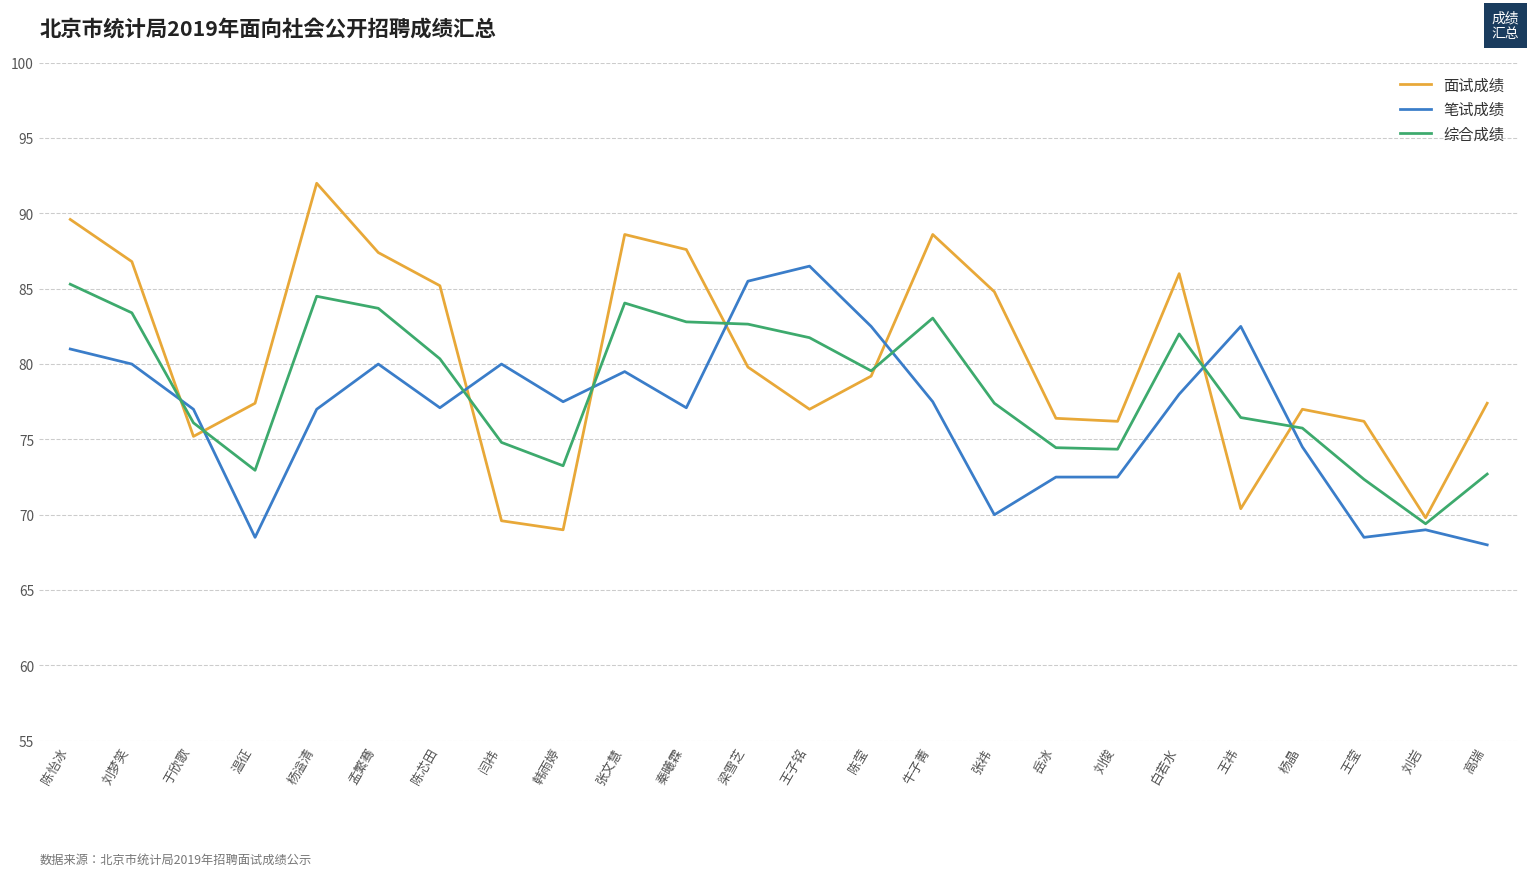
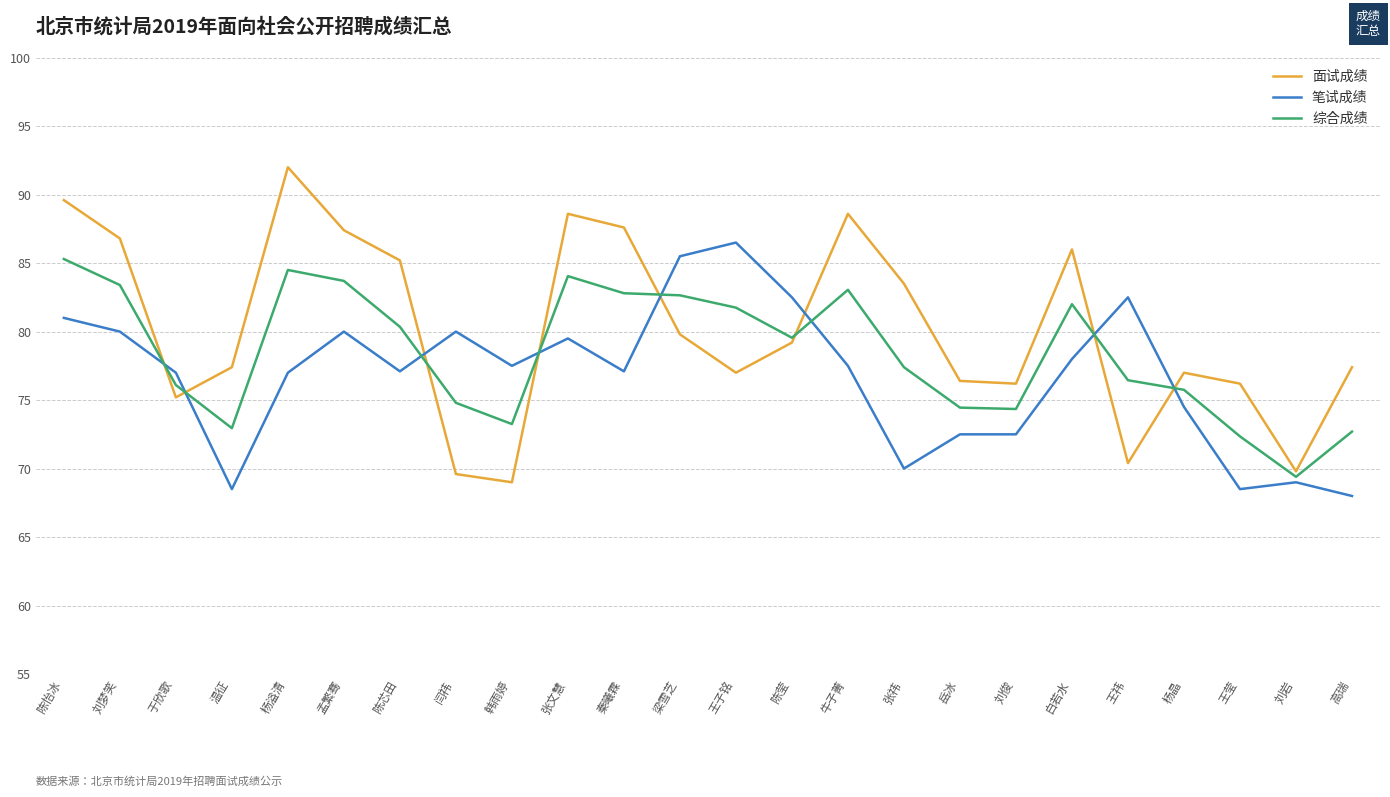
  {
    "面试成绩": {
      "陈怡冰": 89.6,
      "刘梦笑": 86.8,
      "于欣歌": 75.2,
      "温征": 77.4,
      "杨溢清": 92.0,
      "孟繁骞": 87.4,
      "陈芯田": 85.2,
      "闫祎": 69.6,
      "韩雨婷": 69.0,
      "张文慧": 88.6,
      "秦曦霖": 87.6,
      "梁雪芝": 79.8,
      "王子铭": 77.0,
      "陈莹": 79.2,
      "牛子菁": 88.6,
-     "张祎": 84.8,
+     "张祎": 83.5,
      "岳冰": 76.4,
      "刘俊": 76.2,
      "白若水": 86.0,
      "王祎": 70.4,
      "杨晶": 77.0,
      "王莹": 76.2,
      "刘岩": 69.8,
      "高瑞": 77.4
    },
    "笔试成绩": {
      "陈怡冰": 81.0,
      "刘梦笑": 80.0,
      "于欣歌": 77.0,
      "温征": 68.5,
      "杨溢清": 77.0,
      "孟繁骞": 80.0,
      "陈芯田": 77.1,
      "闫祎": 80.0,
      "韩雨婷": 77.5,
      "张文慧": 79.5,
      "秦曦霖": 77.1,
      "梁雪芝": 85.5,
      "王子铭": 86.5,
      "陈莹": 82.5,
      "牛子菁": 77.5,
      "张祎": 70.0,
      "岳冰": 72.5,
      "刘俊": 72.5,
      "白若水": 78.0,
      "王祎": 82.5,
      "杨晶": 74.5,
      "王莹": 68.5,
      "刘岩": 69.0,
      "高瑞": 68.0
    },
    "综合成绩": {
      "陈怡冰": 85.3,
      "刘梦笑": 83.4,
      "于欣歌": 76.1,
      "温征": 73.0,
      "杨溢清": 84.5,
      "孟繁骞": 83.7,
      "陈芯田": 80.4,
      "闫祎": 74.8,
      "韩雨婷": 73.3,
      "张文慧": 84.1,
      "秦曦霖": 82.8,
      "梁雪芝": 82.7,
      "王子铭": 81.8,
      "陈莹": 79.6,
      "牛子菁": 83.1,
      "张祎": 77.4,
      "岳冰": 74.5,
      "刘俊": 74.4,
      "白若水": 82.0,
      "王祎": 76.5,
      "杨晶": 75.8,
      "王莹": 72.4,
      "刘岩": 69.4,
      "高瑞": 72.7
    }
  }
